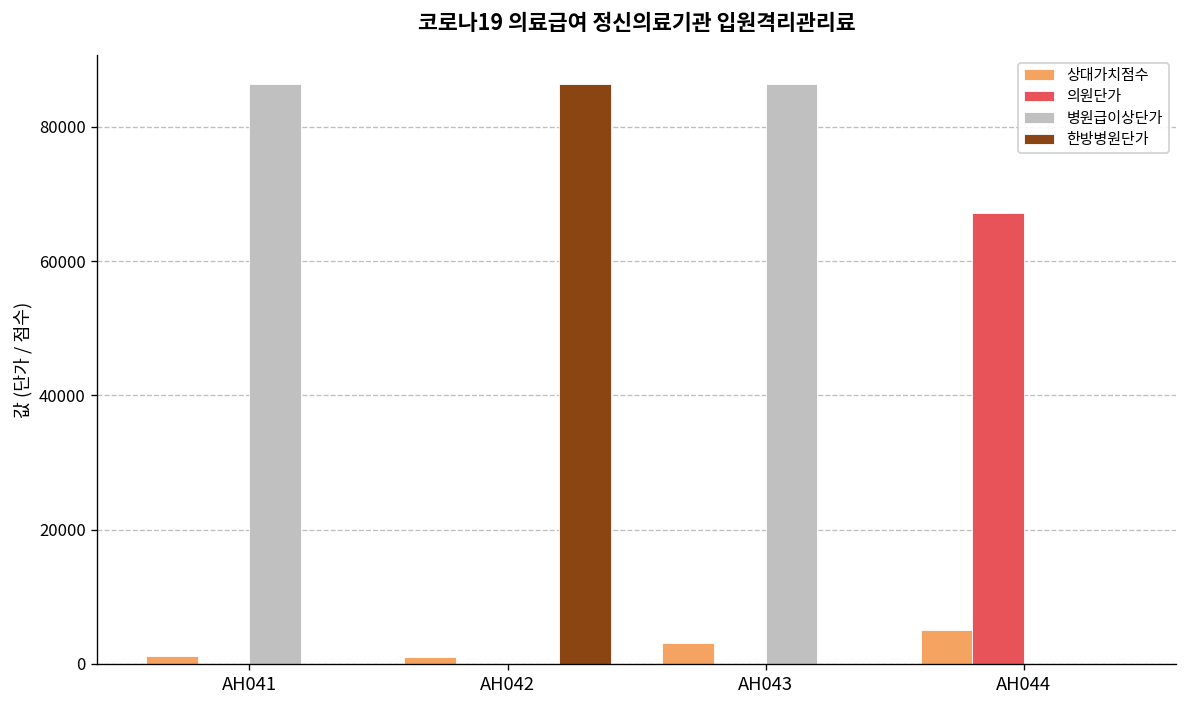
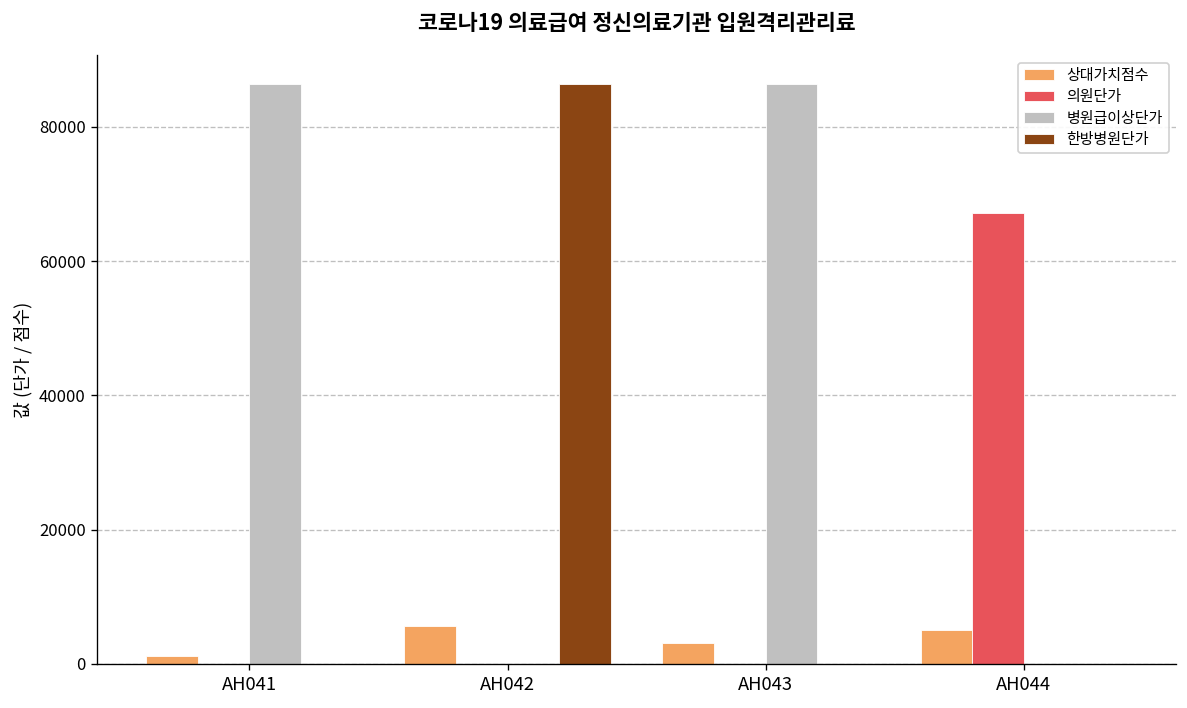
  {
    "상대가치점수": {
      "AH041": 1000,
-     "AH042": 1000,
+     "AH042": 6000,
      "AH043": 3000,
      "AH044": 5000
    },
    "의원단가": {
      "AH041": 0,
      "AH042": 0,
      "AH043": 0,
      "AH044": 67000
    },
    "병원급이상단가": {
      "AH041": 86000,
      "AH042": 0,
      "AH043": 86000,
      "AH044": 0
    },
    "한방병원단가": {
      "AH041": 0,
      "AH042": 86000,
      "AH043": 0,
      "AH044": 0
    }
  }
